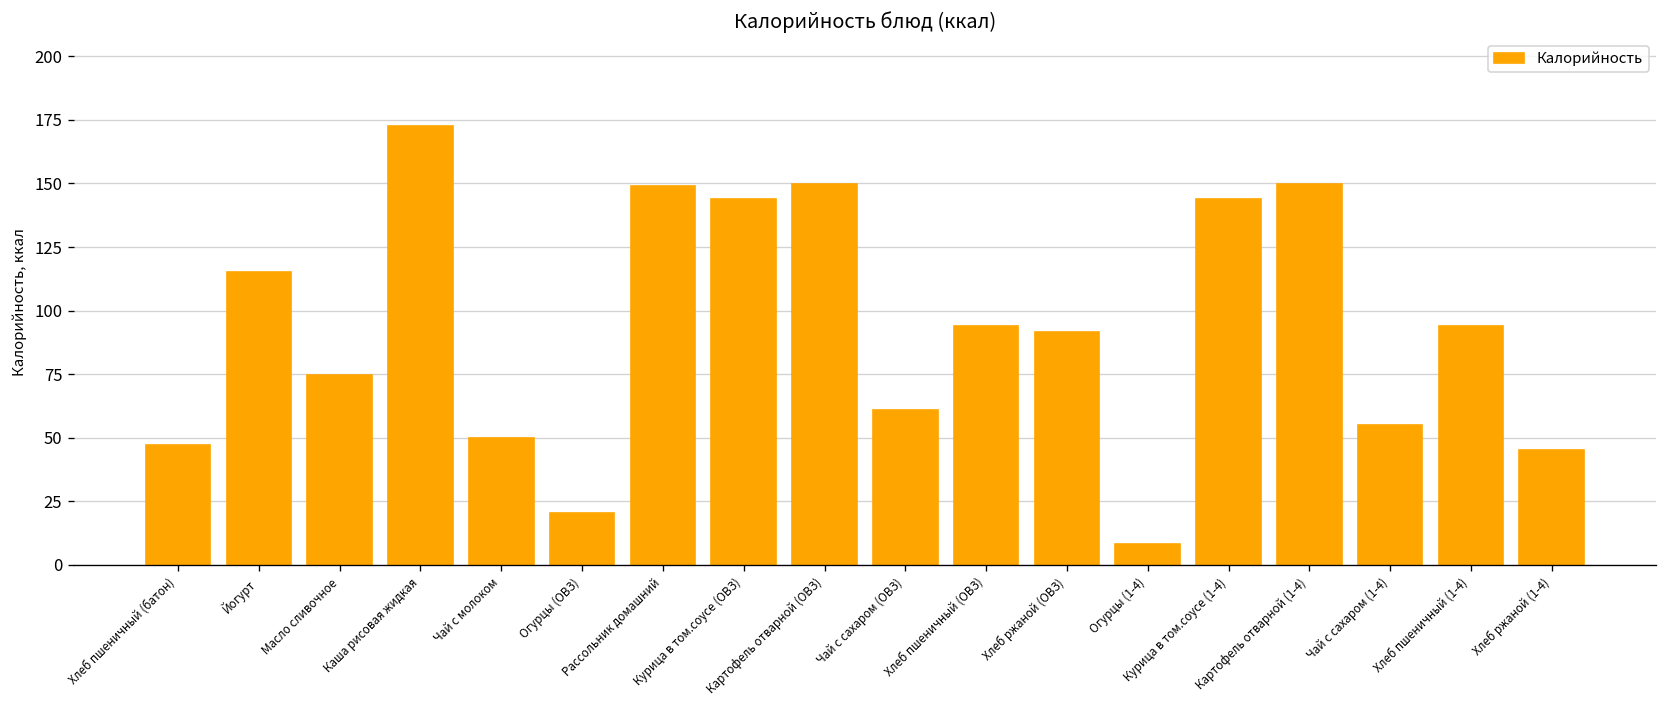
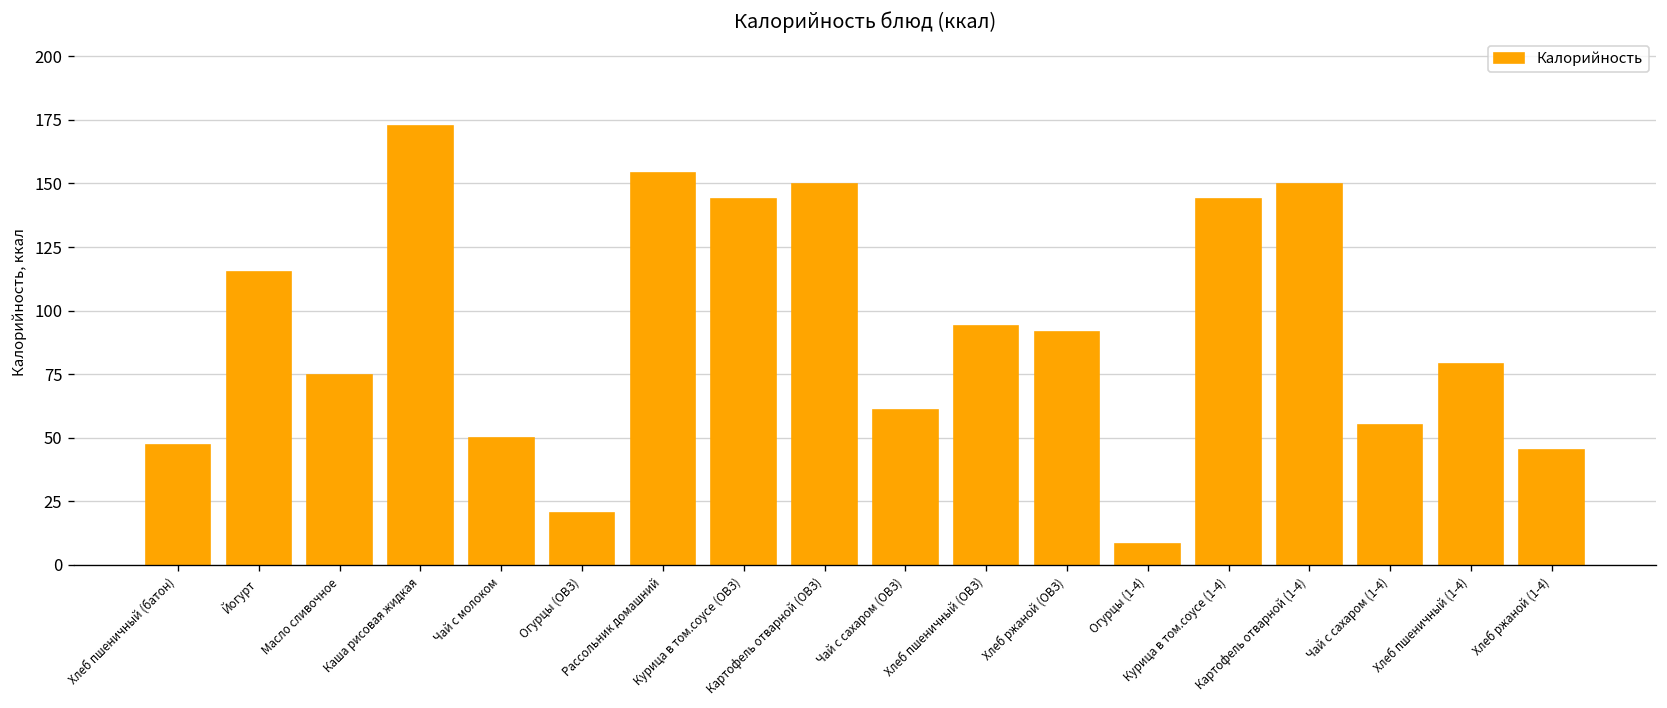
  {
    "Хлеб пшеничный (батон)": 47,
    "Йогурт": 115,
    "Масло сливочное": 75,
    "Каша рисовая жидкая": 173,
    "Чай с молоком": 50,
    "Огурцы (ОВЗ)": 20,
-   "Рассольник домашний": 149,
+   "Рассольник домашний": 154,
    "Курица в том.соусе (ОВЗ)": 144,
    "Картофель отварной (ОВЗ)": 150,
    "Чай с сахаром (ОВЗ)": 61,
    "Хлеб пшеничный (ОВЗ)": 94,
    "Хлеб ржаной (ОВЗ)": 92,
    "Огурцы (1-4)": 8,
    "Курица в том.соусе (1-4)": 144,
    "Картофель отварной (1-4)": 150,
    "Чай с сахаром (1-4)": 55,
-   "Хлеб пшеничный (1-4)": 94,
+   "Хлеб пшеничный (1-4)": 79,
    "Хлеб ржаной (1-4)": 45
  }
